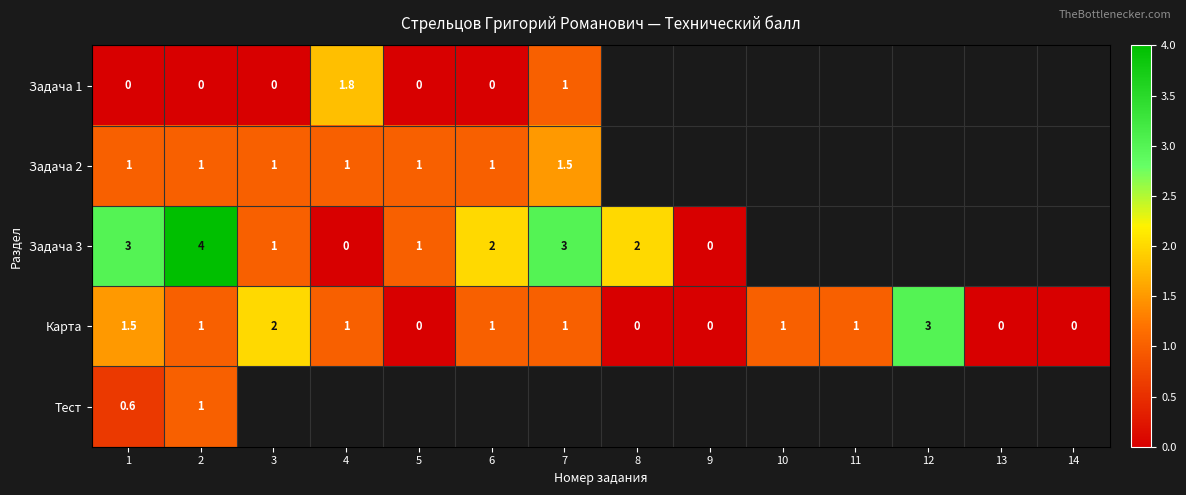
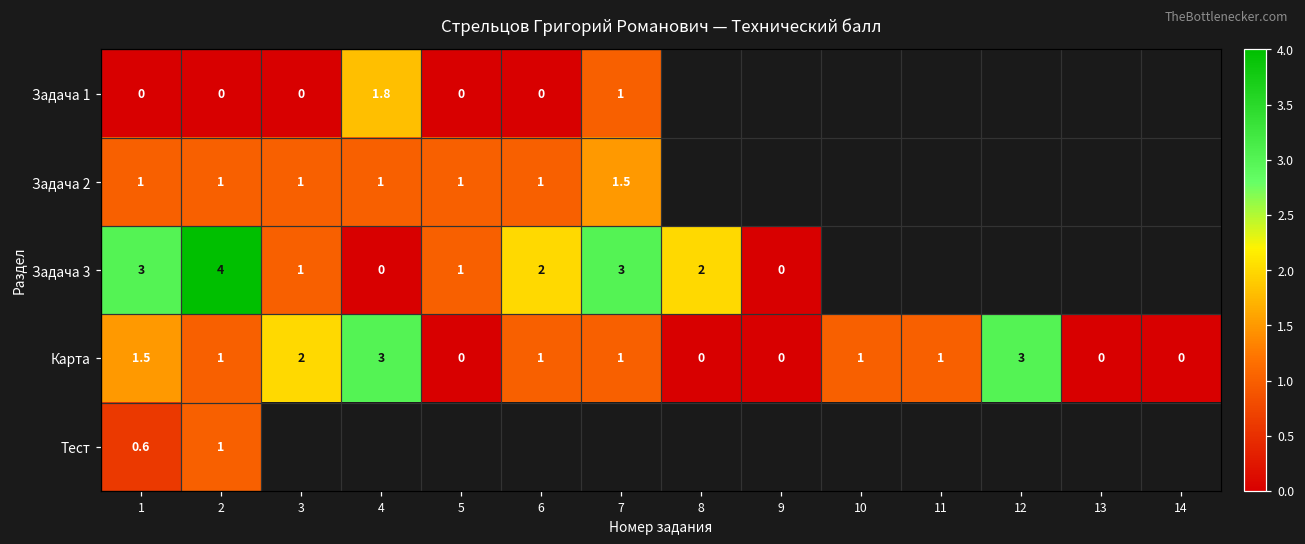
  {
    "Задача 1": {
      "1": 0,
      "2": 0,
      "3": 0,
      "4": 1.8,
      "5": 0,
      "6": 0,
      "7": 1
    },
    "Задача 2": {
      "1": 1,
      "2": 1,
      "3": 1,
      "4": 1,
      "5": 1,
      "6": 1,
      "7": 1.5
    },
    "Задача 3": {
      "1": 3,
      "2": 4,
      "3": 1,
      "4": 0,
      "5": 1,
      "6": 2,
      "7": 3,
      "8": 2,
      "9": 0
    },
    "Карта": {
      "1": 1.5,
      "2": 1,
      "3": 2,
-     "4": 1,
+     "4": 3,
      "5": 0,
      "6": 1,
      "7": 1,
      "8": 0,
      "9": 0,
      "10": 1,
      "11": 1,
      "12": 3,
      "13": 0,
      "14": 0
    },
    "Тест": {
      "1": 0.6,
      "2": 1
    }
  }
